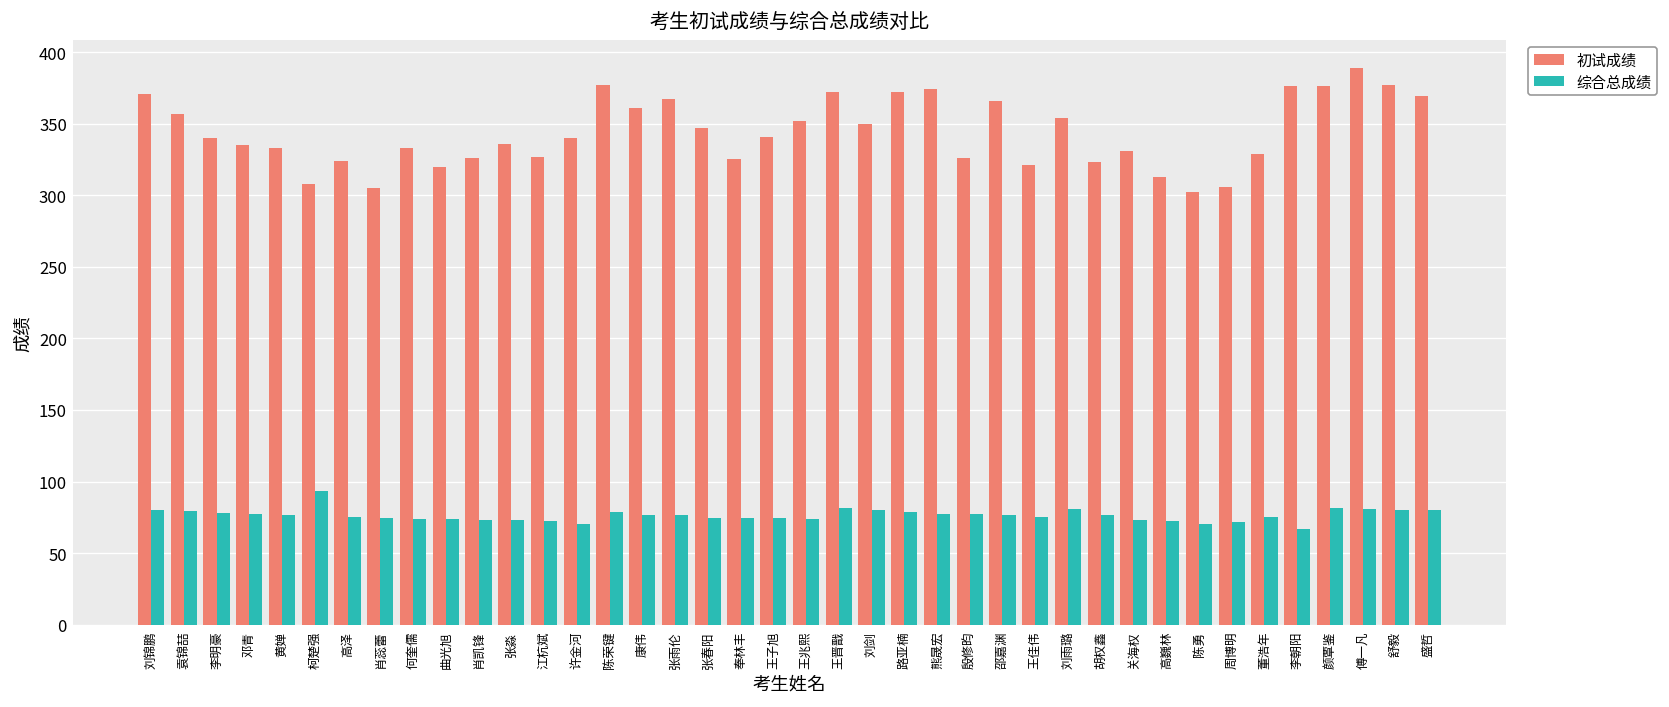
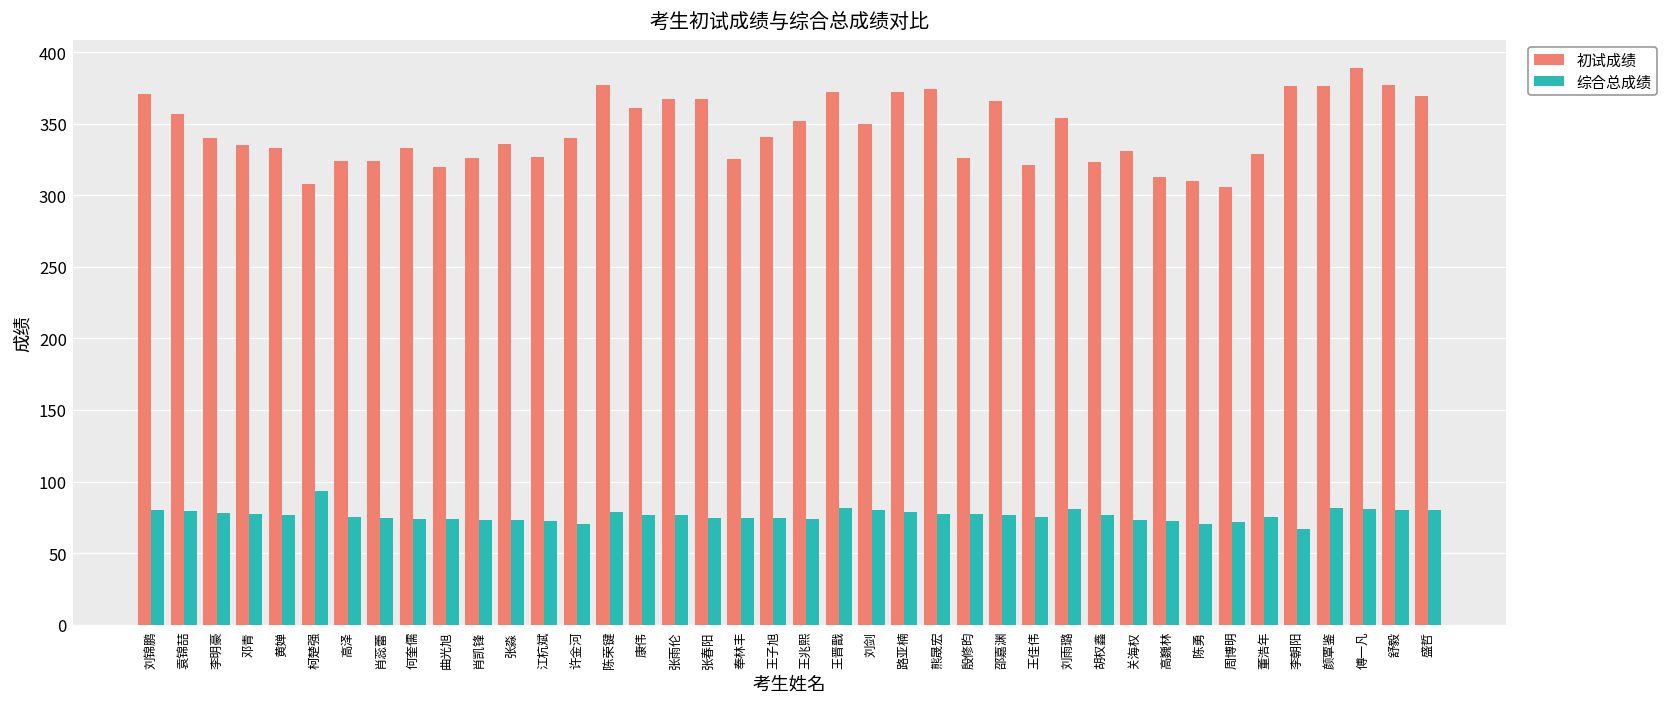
  {
    "初试成绩": {
      "刘锦鹏": 371,
      "袁锦喆": 357,
      "李明豪": 340,
      "邓青": 335,
      "黄婵": 333,
      "柯楚强": 308,
      "高泽": 324,
-     "肖蕊蕾": 305,
+     "肖蕊蕾": 324,
      "何奎儒": 333,
      "曲光旭": 320,
      "肖凯锋": 326,
      "张淼": 336,
      "江杭斌": 327,
      "许金河": 340,
      "陈荣键": 377,
      "康伟": 361,
      "张雨伦": 367,
-     "张春阳": 347,
+     "张春阳": 367,
      "奉林丰": 325,
      "王子旭": 341,
      "王兆熙": 352,
      "王晋戬": 372,
      "刘剑": 350,
      "路亚楠": 372,
      "熊晟宏": 374,
      "殷修昀": 326,
      "邵嘉渊": 366,
      "王佳伟": 321,
      "刘雨璐": 354,
      "胡权鑫": 323,
      "关海权": 331,
      "高巍林": 313,
-     "陈勇": 302,
+     "陈勇": 310,
      "周博明": 306,
      "董浩年": 329,
      "李朝阳": 376,
      "颜覃鉴": 376,
      "傅一凡": 389,
      "舒毅": 377,
      "盛哲": 369
    },
    "综合总成绩": {
      "刘锦鹏": 80,
      "袁锦喆": 80,
      "李明豪": 78,
      "邓青": 77,
      "黄婵": 77,
      "柯楚强": 94,
      "高泽": 75,
      "肖蕊蕾": 75,
      "何奎儒": 74,
      "曲光旭": 74,
      "肖凯锋": 73,
      "张淼": 73,
      "江杭斌": 72,
      "许金河": 71,
      "陈荣键": 78,
      "康伟": 77,
      "张雨伦": 76,
      "张春阳": 74,
      "奉林丰": 74,
      "王子旭": 74,
      "王兆熙": 74,
      "王晋戬": 81,
      "刘剑": 80,
      "路亚楠": 79,
      "熊晟宏": 78,
      "殷修昀": 78,
      "邵嘉渊": 76,
      "王佳伟": 76,
      "刘雨璐": 81,
      "胡权鑫": 77,
      "关海权": 73,
      "高巍林": 73,
      "陈勇": 71,
      "周博明": 72,
      "董浩年": 75,
      "李朝阳": 67,
      "颜覃鉴": 81,
      "傅一凡": 81,
      "舒毅": 80,
      "盛哲": 80
    }
  }
